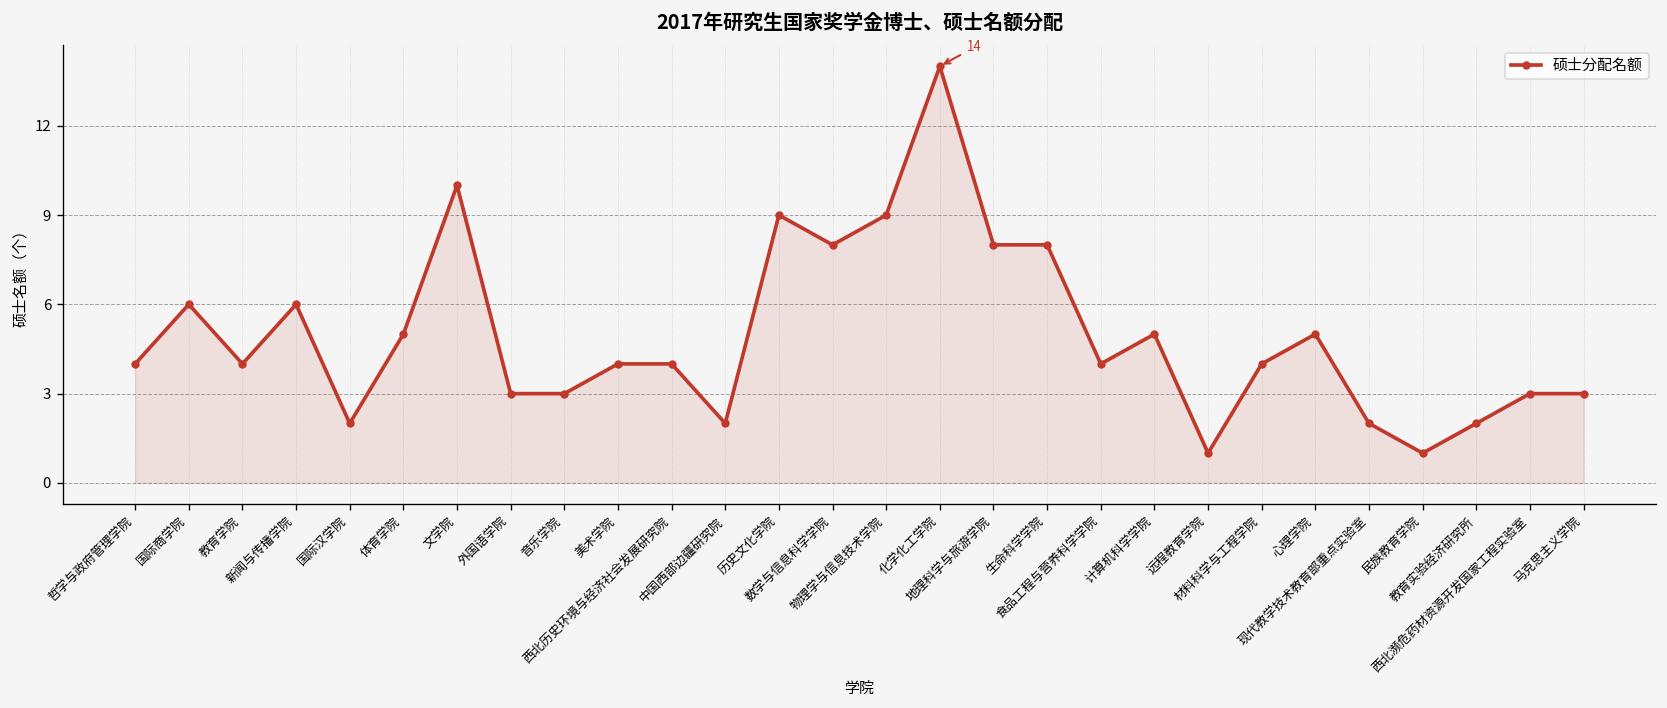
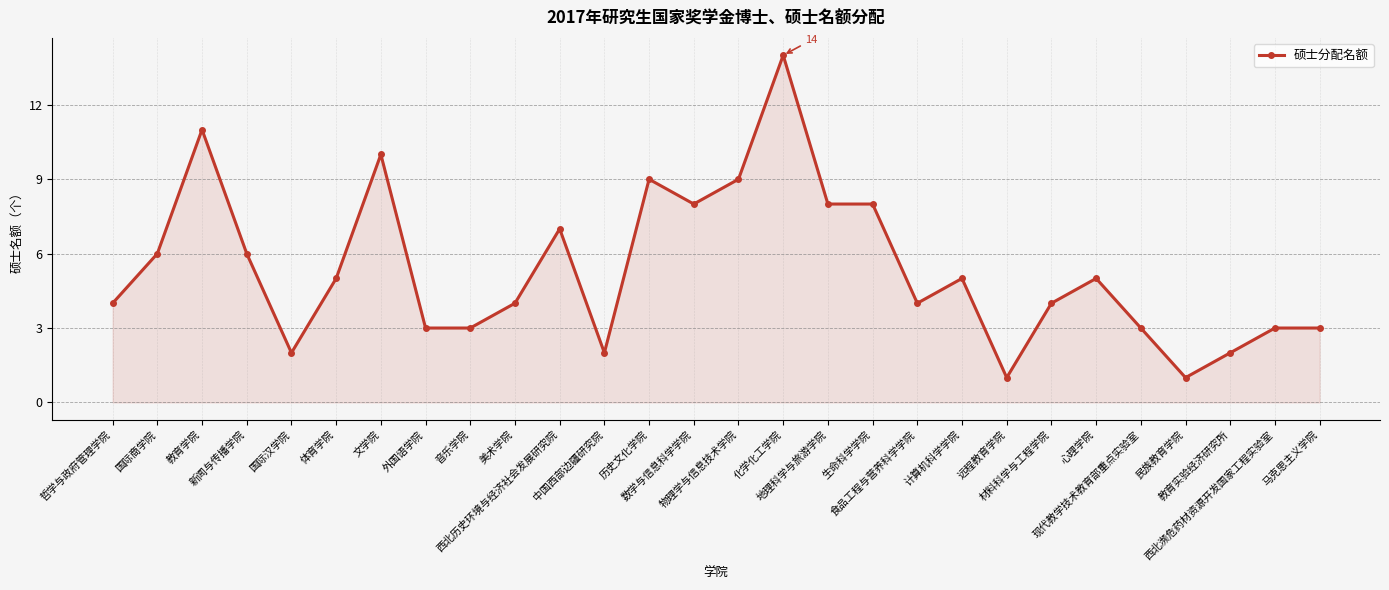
  {
    "哲学与政府管理学院": 4,
    "国际商学院": 6,
-   "教育学院": 4,
+   "教育学院": 11,
    "新闻与传播学院": 6,
    "国际汉学院": 2,
    "体育学院": 5,
    "文学院": 10,
    "外国语学院": 3,
    "音乐学院": 3,
    "美术学院": 4,
-   "西北历史环境与经济社会发展研究院": 4,
+   "西北历史环境与经济社会发展研究院": 7,
    "中国西部边疆研究院": 2,
    "历史文化学院": 9,
    "数学与信息科学学院": 8,
    "物理学与信息技术学院": 9,
    "地理科学与旅游学院": 8,
    "生命科学学院": 8,
    "食品工程与营养科学学院": 4,
    "计算机科学学院": 5,
    "远程教育学院": 1,
    "材料科学与工程学院": 4,
    "心理学院": 5,
-   "现代教学技术教育部重点实验室": 2,
+   "现代教学技术教育部重点实验室": 3,
    "民族教育学院": 1,
    "教育实验经济研究所": 2,
    "西北濒危药材资源开发国家工程实验室": 3,
    "马克思主义学院": 3
  }
